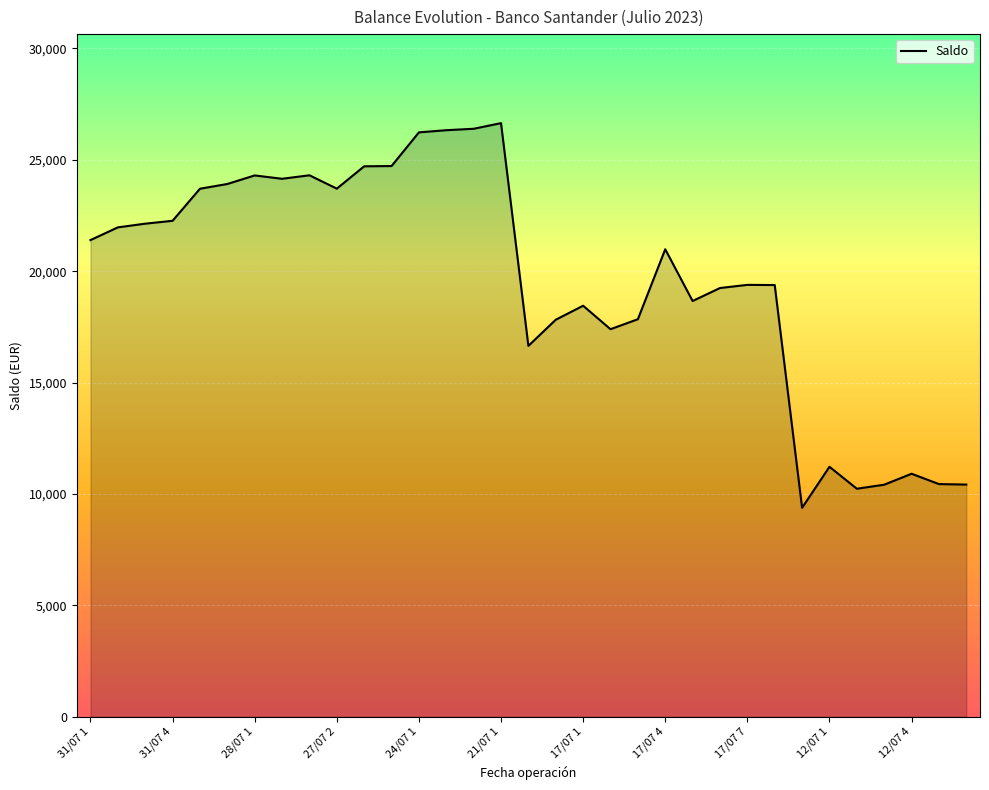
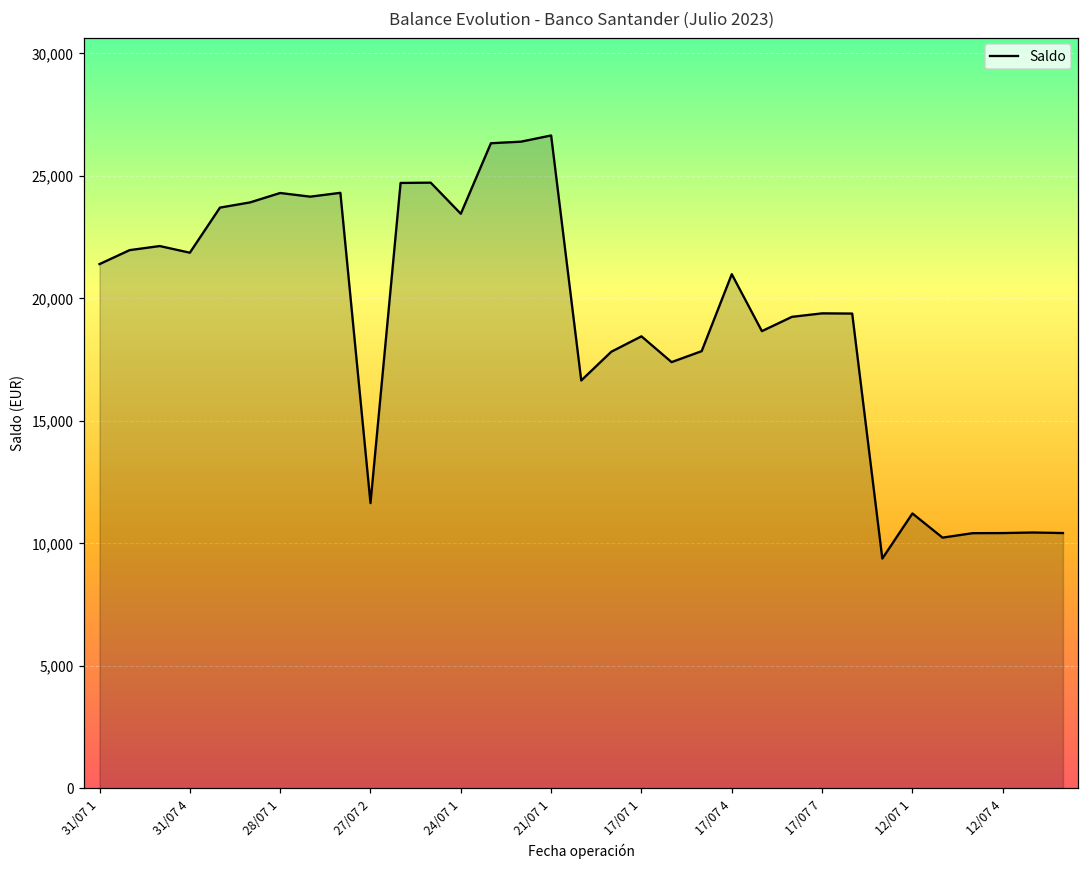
  {
    "31/07 1": "21,400",
-   "31/07 4": "22,300",
+   "31/07 4": "21,900",
    "28/07 1": "24,300",
-   "27/07 2": "23,700",
-   "24/07 1": "26,200",
+   "27/07 2": "11,600",
+   "24/07 1": "23,500",
    "21/07 1": "26,600",
    "17/07 1": "18,400",
    "17/07 4": "21,000",
    "17/07 7": "19,400",
    "12/07 1": "11,200",
-   "12/07 4": "10,900"
+   "12/07 4": "10,400"
  }
